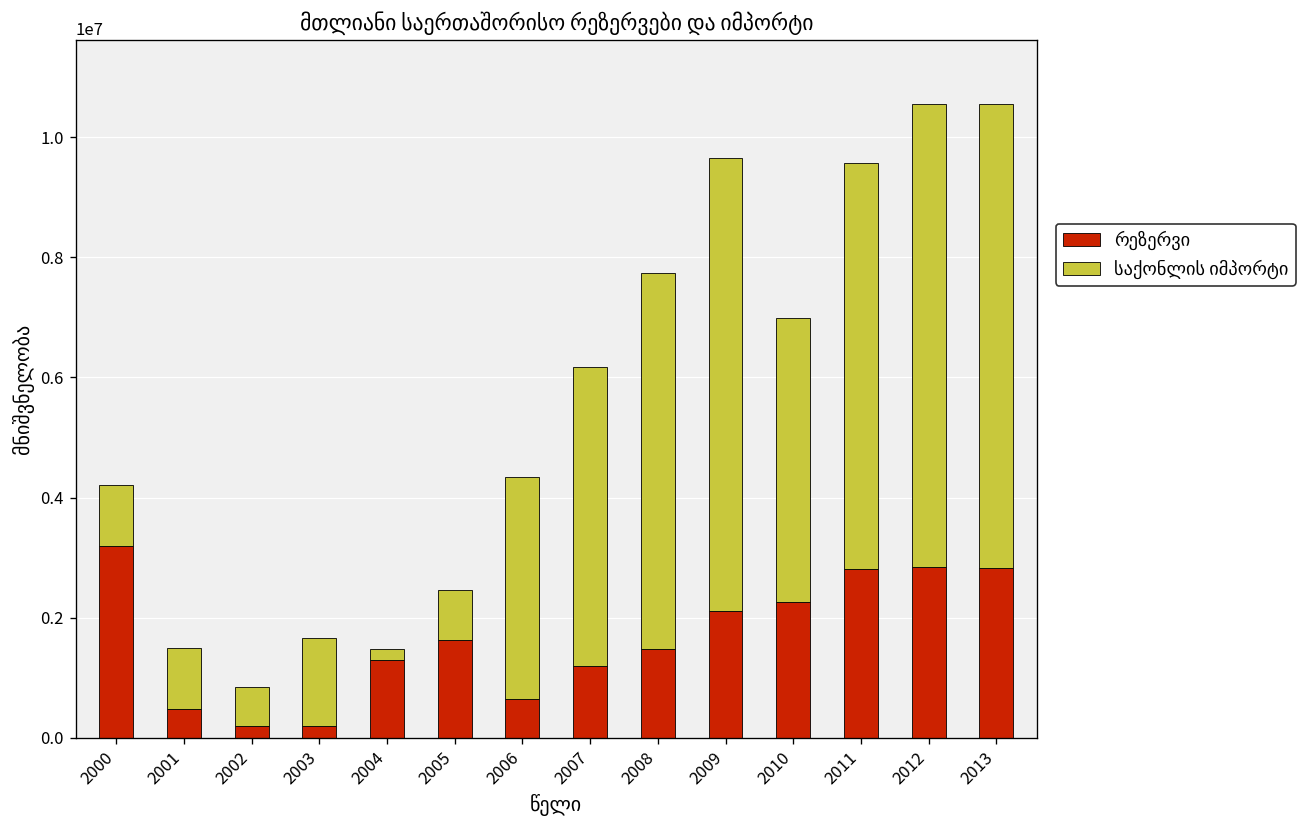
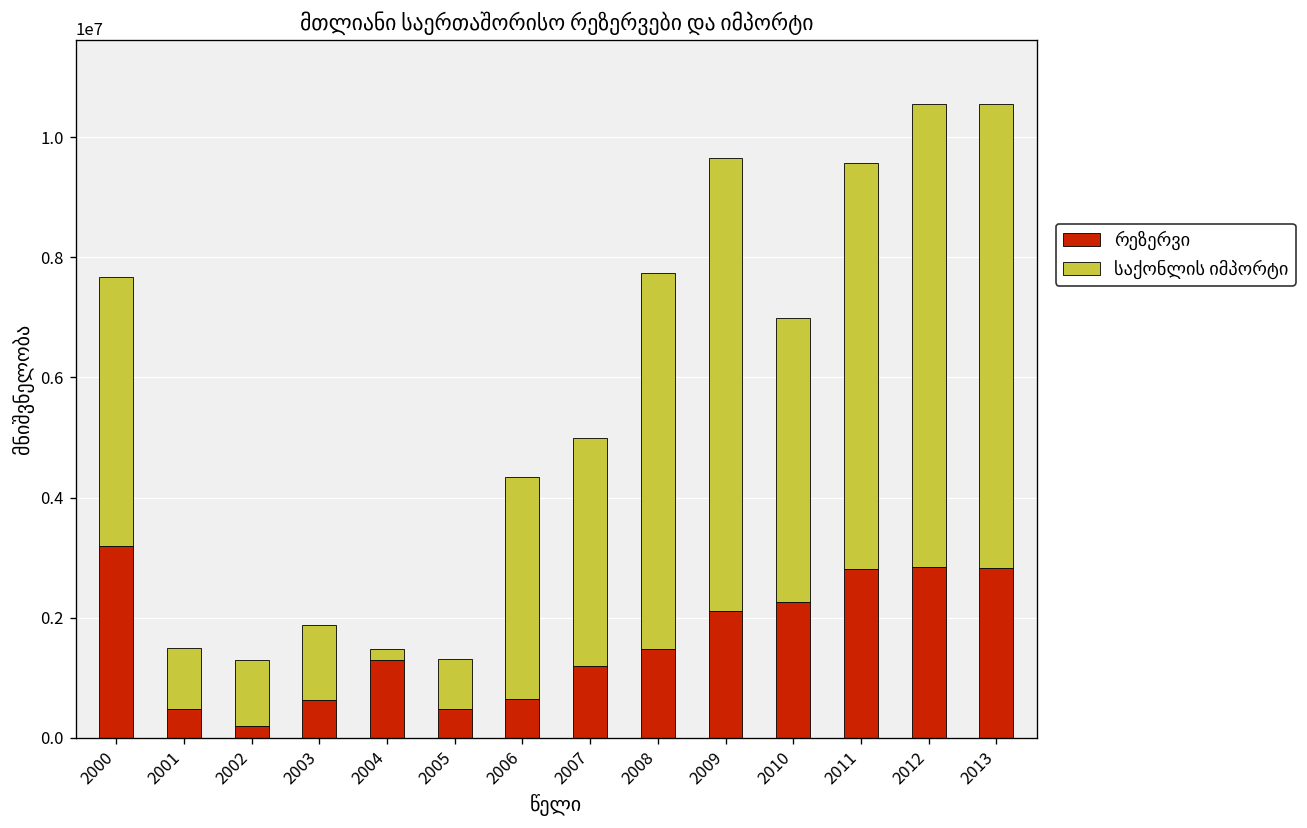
  {
    "რეზერვი": {
      "2000": 3200000,
      "2001": 500000,
      "2002": 200000,
-     "2003": 200000,
+     "2003": 600000,
      "2004": 1300000,
-     "2005": 1600000,
+     "2005": 500000,
      "2006": 700000,
      "2007": 1200000,
      "2008": 1500000,
      "2009": 2100000,
      "2010": 2300000,
      "2011": 2800000,
      "2012": 2800000,
      "2013": 2800000
    },
    "საქონლის იმპორტი": {
-     "2000": 1000000,
+     "2000": 4500000,
      "2001": 1000000,
-     "2002": 600000,
-     "2003": 1500000,
+     "2002": 1100000,
+     "2003": 1300000,
      "2004": 200000,
      "2005": 800000,
      "2006": 3700000,
-     "2007": 5000000,
+     "2007": 3800000,
      "2008": 6300000,
      "2009": 7500000,
      "2010": 4700000,
      "2011": 6700000,
      "2012": 7700000,
      "2013": 7700000
    }
  }
